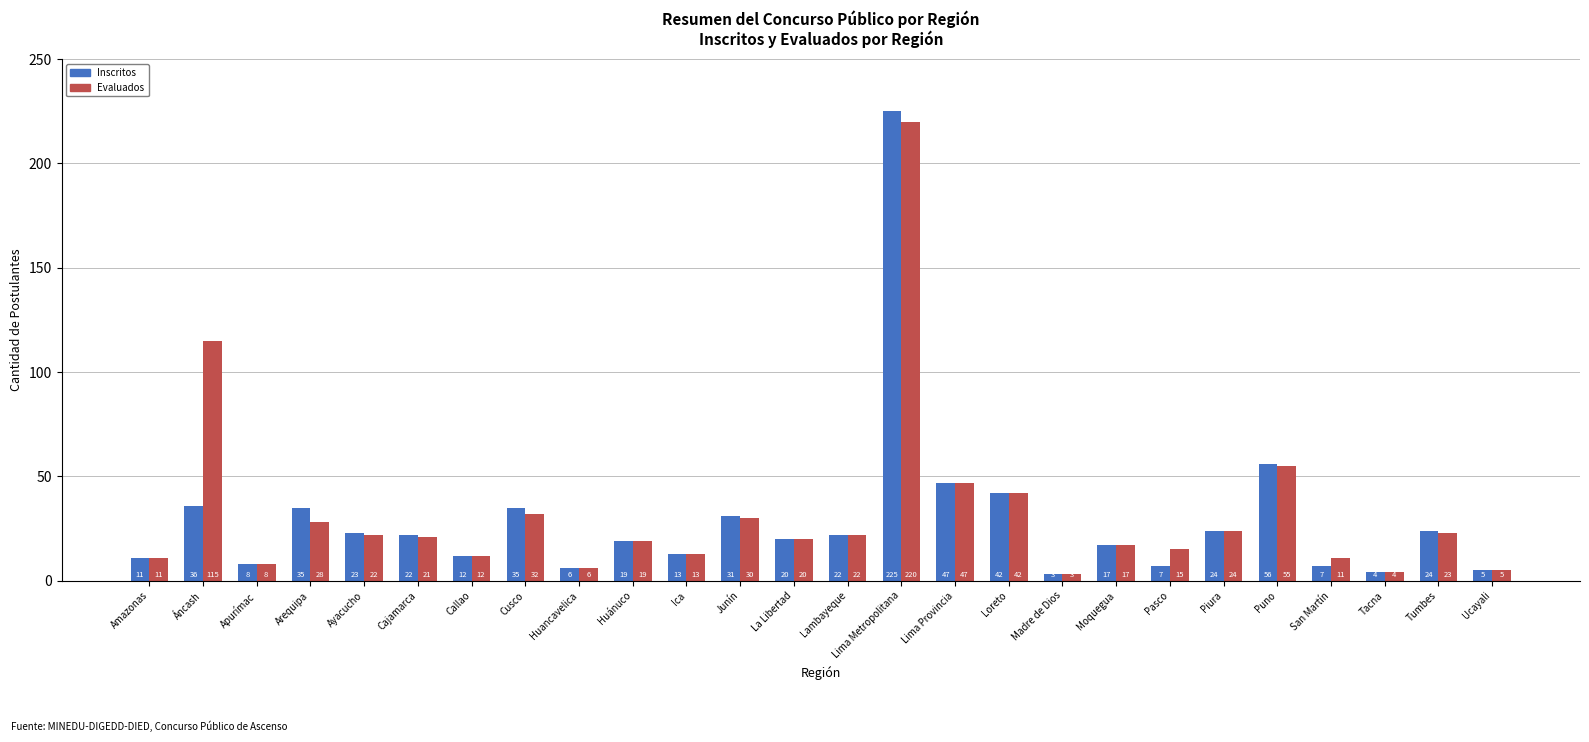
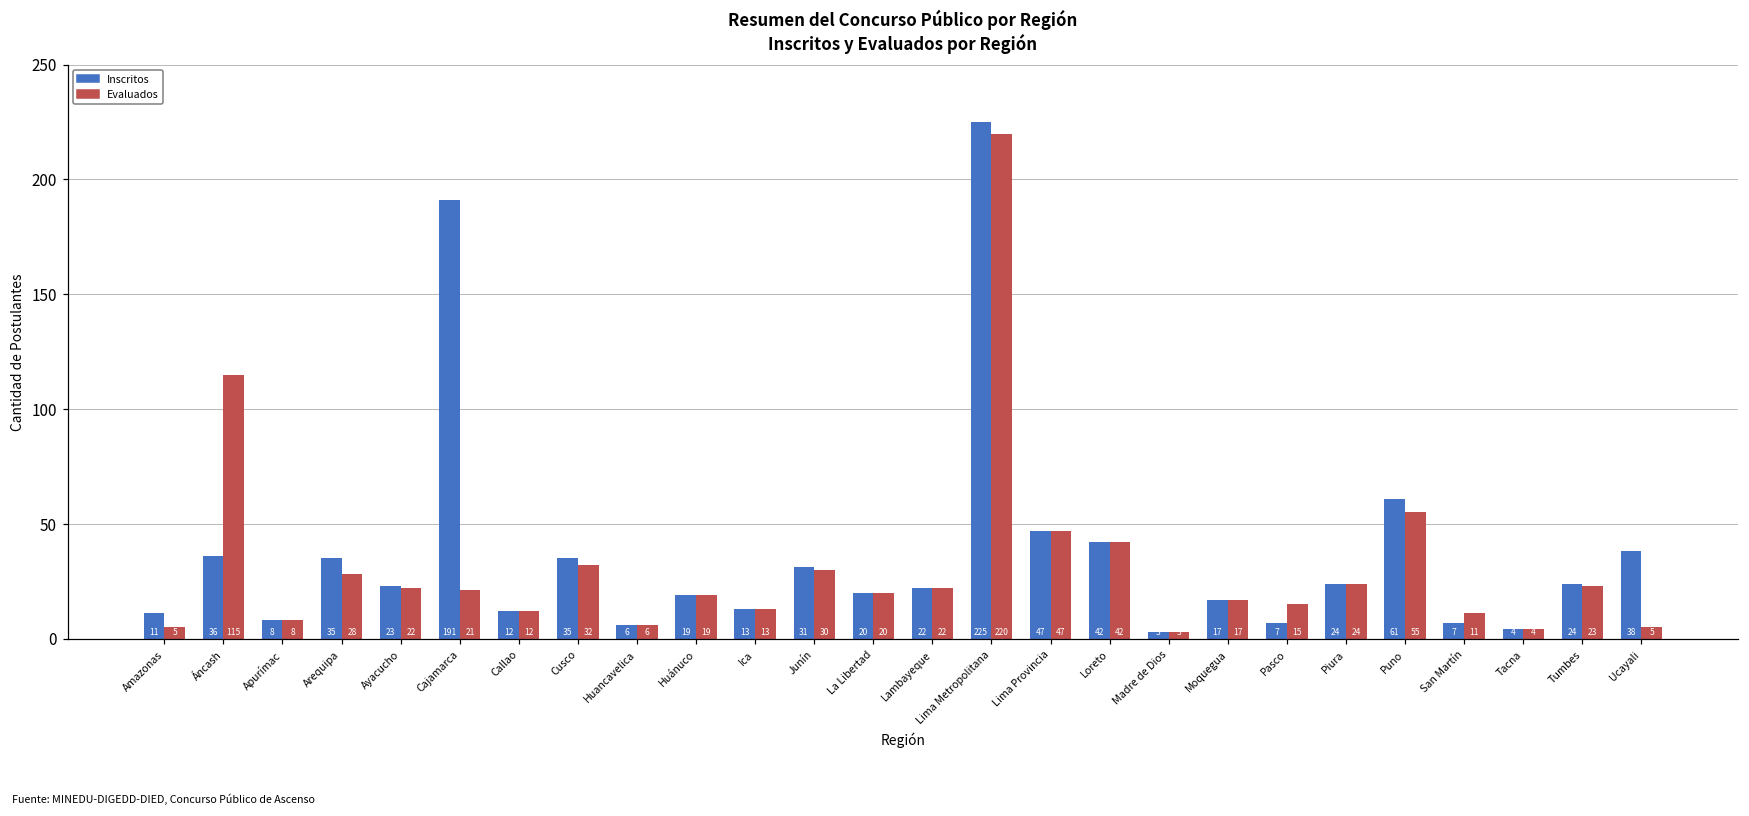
  {
    "Inscritos": {
      "Amazonas": 11,
      "Áncash": 36,
      "Apurímac": 8,
      "Arequipa": 35,
      "Ayacucho": 23,
-     "Cajamarca": 22,
+     "Cajamarca": 191,
      "Callao": 12,
      "Cusco": 35,
      "Huancavelica": 6,
      "Huánuco": 19,
      "Ica": 13,
      "Junín": 31,
      "La Libertad": 20,
      "Lambayeque": 22,
      "Lima Metropolitana": 225,
      "Lima Provincia": 47,
      "Loreto": 42,
      "Moquegua": 17,
      "Pasco": 7,
      "Piura": 24,
-     "Puno": 56,
+     "Puno": 61,
      "San Martín": 7,
      "Tacna": 4,
      "Tumbes": 24,
-     "Ucayali": 5
+     "Ucayali": 38
    },
    "Evaluados": {
-     "Amazonas": 11,
+     "Amazonas": 5,
      "Áncash": 115,
      "Apurímac": 8,
      "Arequipa": 28,
      "Ayacucho": 22,
      "Cajamarca": 21,
      "Callao": 12,
      "Cusco": 32,
      "Huancavelica": 6,
      "Huánuco": 19,
      "Ica": 13,
      "Junín": 30,
      "La Libertad": 20,
      "Lambayeque": 22,
      "Lima Metropolitana": 220,
      "Lima Provincia": 47,
      "Loreto": 42,
      "Moquegua": 17,
      "Pasco": 15,
      "Piura": 24,
      "Puno": 55,
      "San Martín": 11,
      "Tacna": 4,
      "Tumbes": 23,
      "Ucayali": 5
    }
  }
